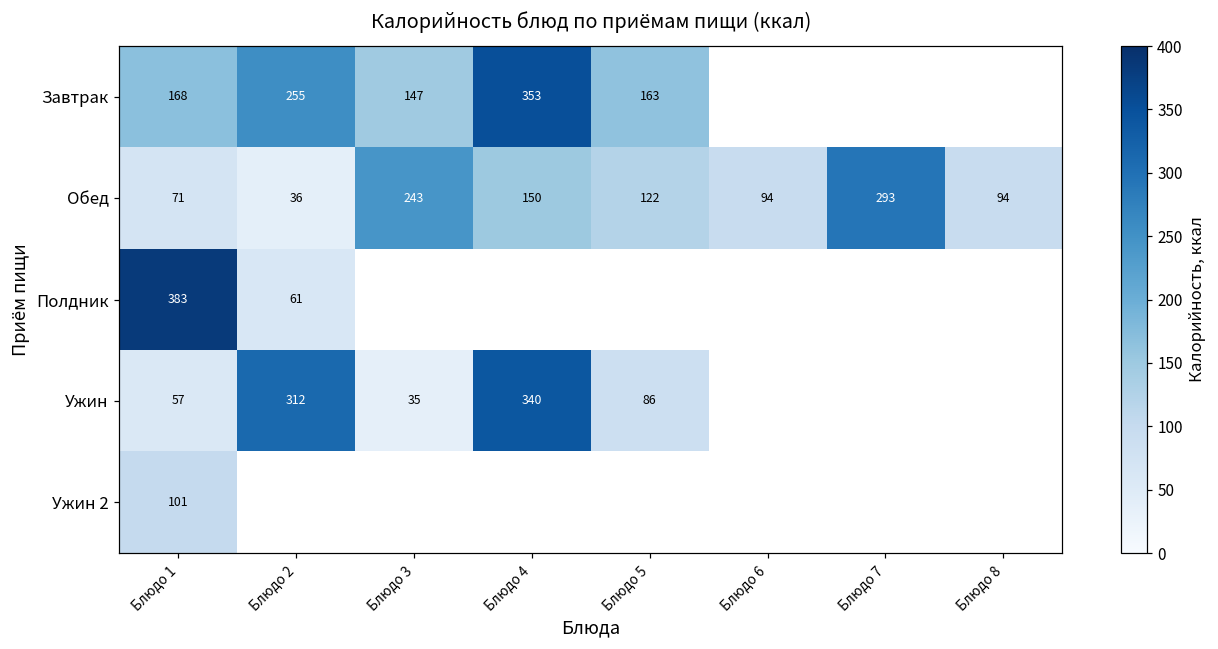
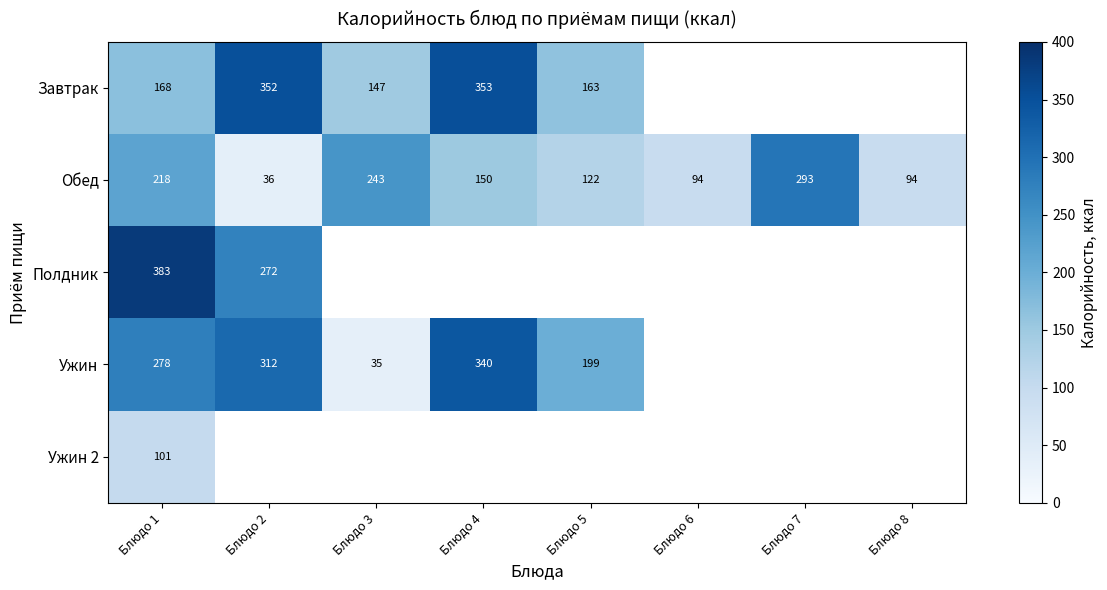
  {
    "Завтрак": {
      "Блюдо 1": 168,
-     "Блюдо 2": 255,
+     "Блюдо 2": 352,
      "Блюдо 3": 147,
      "Блюдо 4": 353,
      "Блюдо 5": 163
    },
    "Обед": {
-     "Блюдо 1": 71,
+     "Блюдо 1": 218,
      "Блюдо 2": 36,
      "Блюдо 3": 243,
      "Блюдо 4": 150,
      "Блюдо 5": 122,
      "Блюдо 6": 94,
      "Блюдо 7": 293,
      "Блюдо 8": 94
    },
    "Полдник": {
      "Блюдо 1": 383,
-     "Блюдо 2": 61
+     "Блюдо 2": 272
    },
    "Ужин": {
-     "Блюдо 1": 57,
+     "Блюдо 1": 278,
      "Блюдо 2": 312,
      "Блюдо 3": 35,
      "Блюдо 4": 340,
-     "Блюдо 5": 86
+     "Блюдо 5": 199
    },
    "Ужин 2": {
      "Блюдо 1": 101
    }
  }
